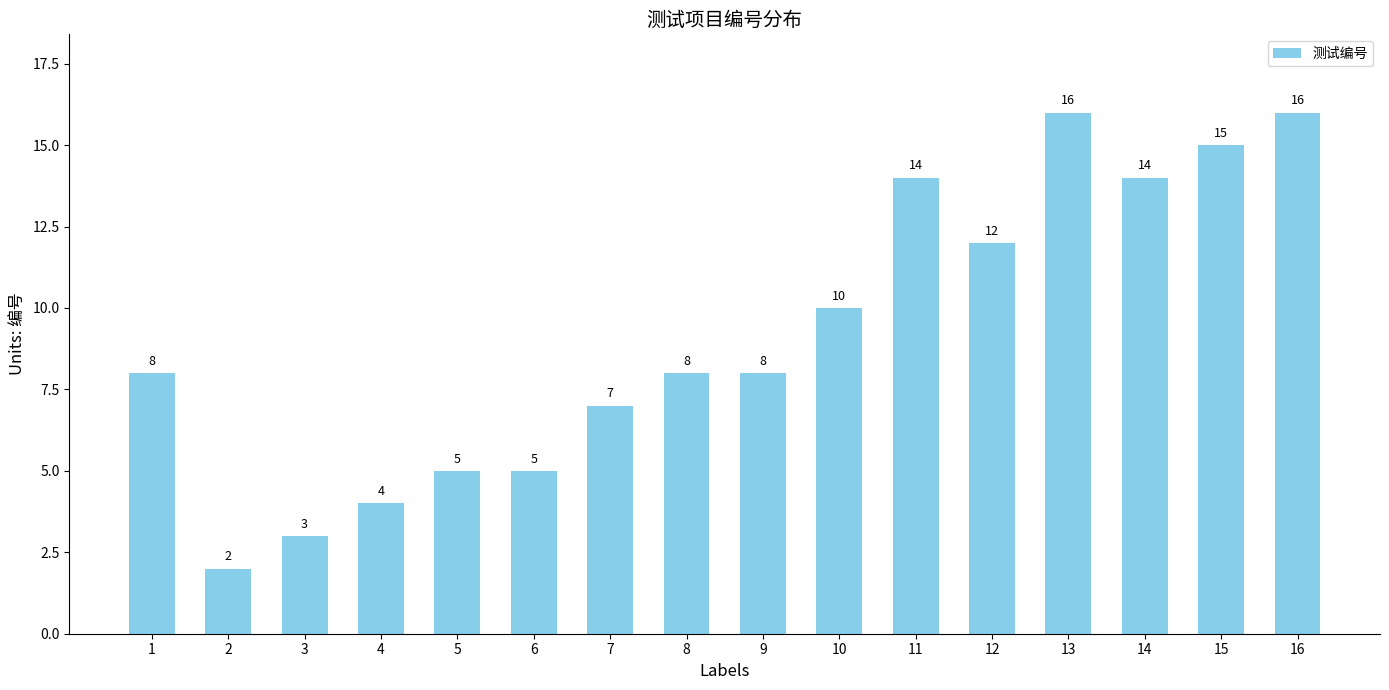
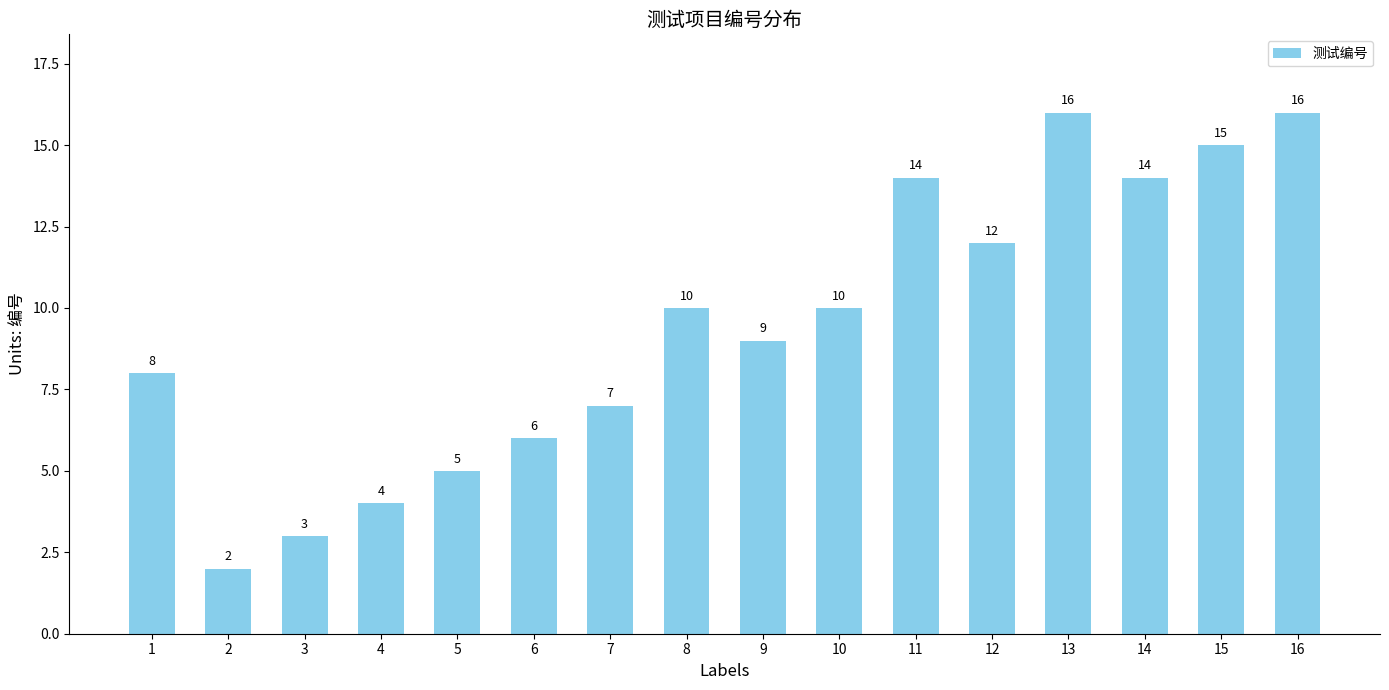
  {
    "1": 8,
    "2": 2,
    "3": 3,
    "4": 4,
    "5": 5,
-   "6": 5,
+   "6": 6,
    "7": 7,
-   "8": 8,
-   "9": 8,
+   "8": 10,
+   "9": 9,
    "10": 10,
    "11": 14,
    "12": 12,
    "13": 16,
    "14": 14,
    "15": 15,
    "16": 16
  }
